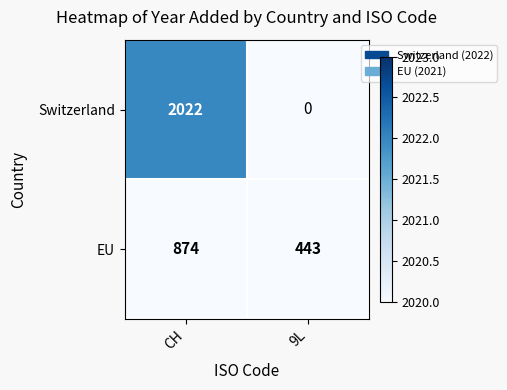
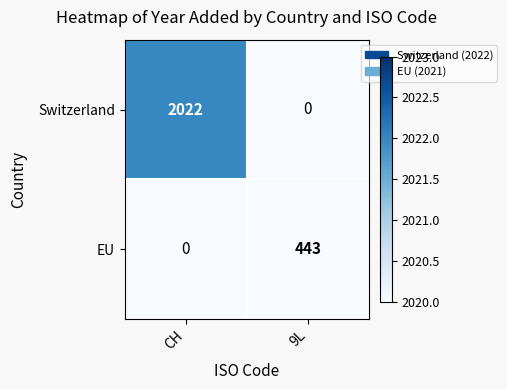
  {
    "Switzerland": {
      "CH": 2022,
      "9L": 0
    },
    "EU": {
-     "CH": 874,
+     "CH": 0,
      "9L": 443
    }
  }
